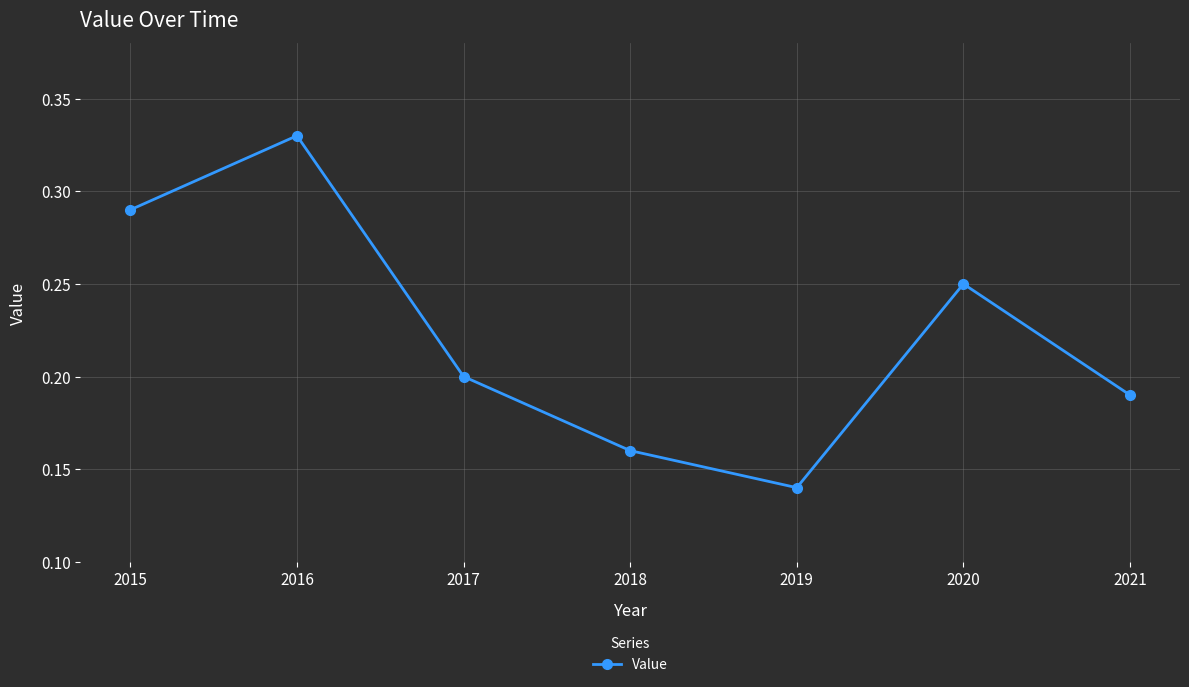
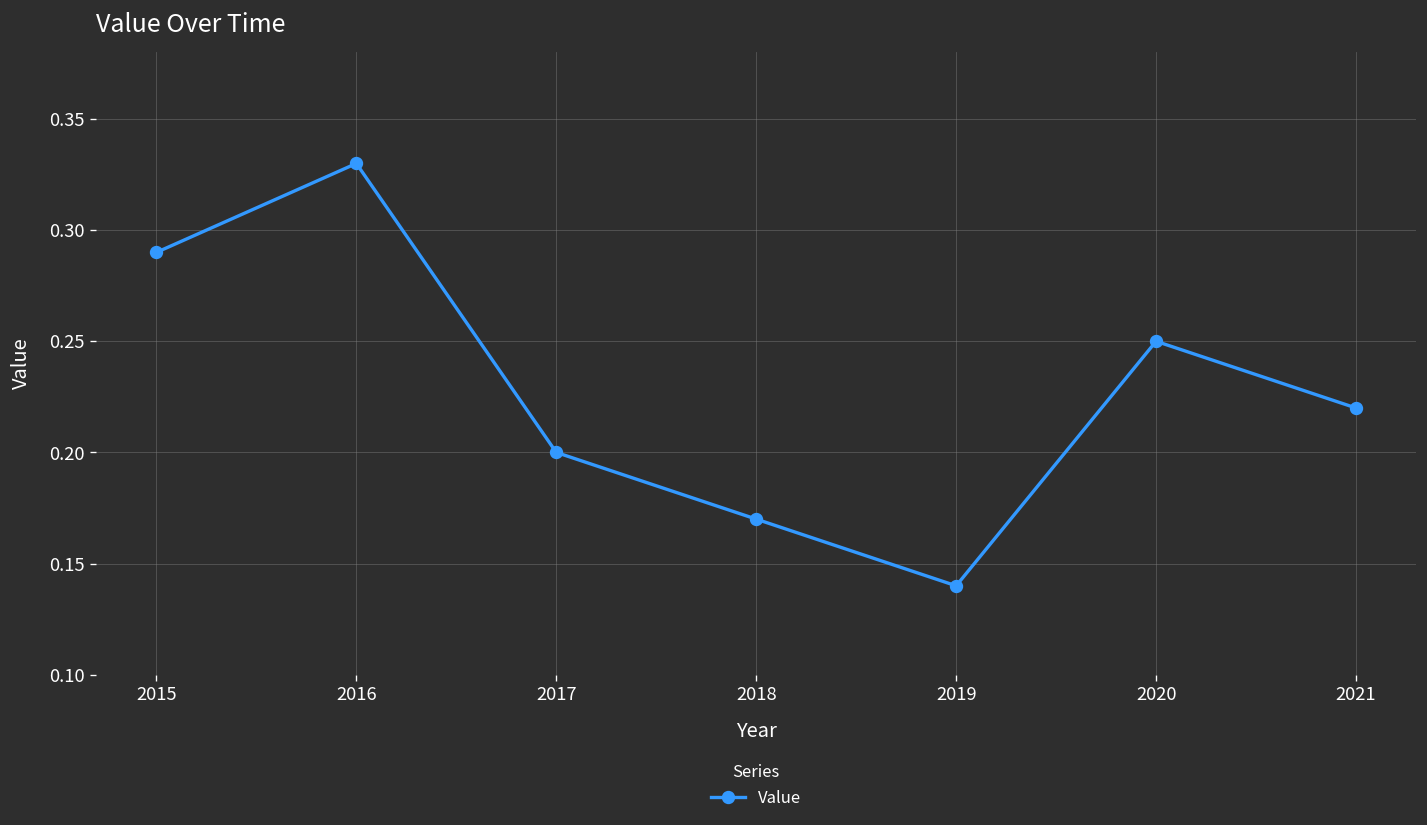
  {
    "2015": 0.29,
    "2016": 0.33,
    "2017": 0.20,
-   "2018": 0.16,
+   "2018": 0.17,
    "2019": 0.14,
    "2020": 0.25,
-   "2021": 0.19
+   "2021": 0.22
  }
